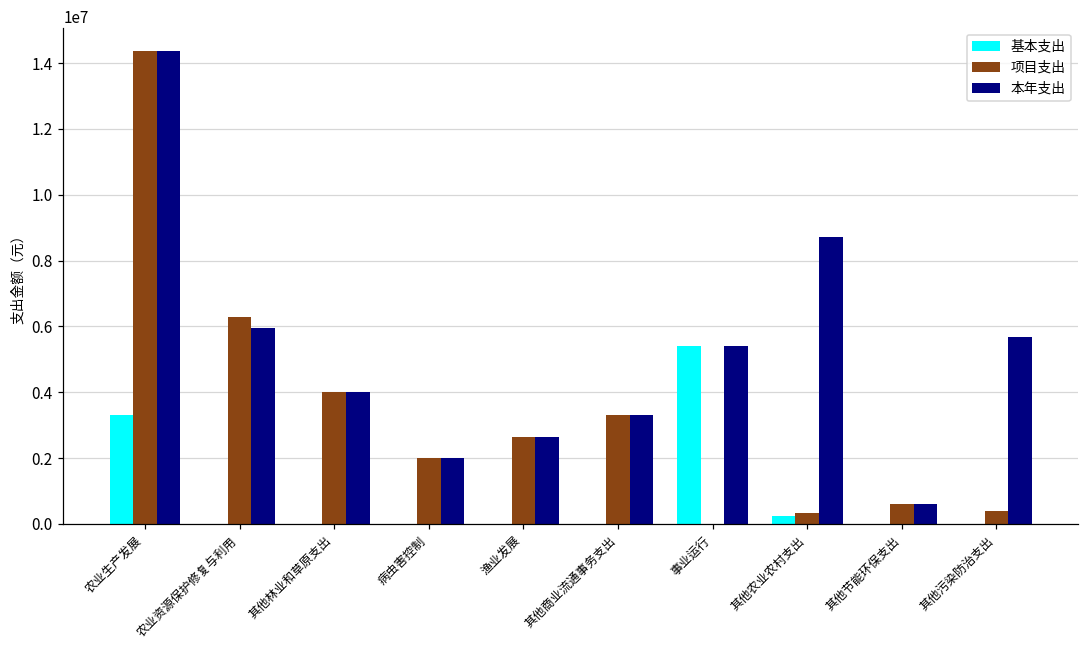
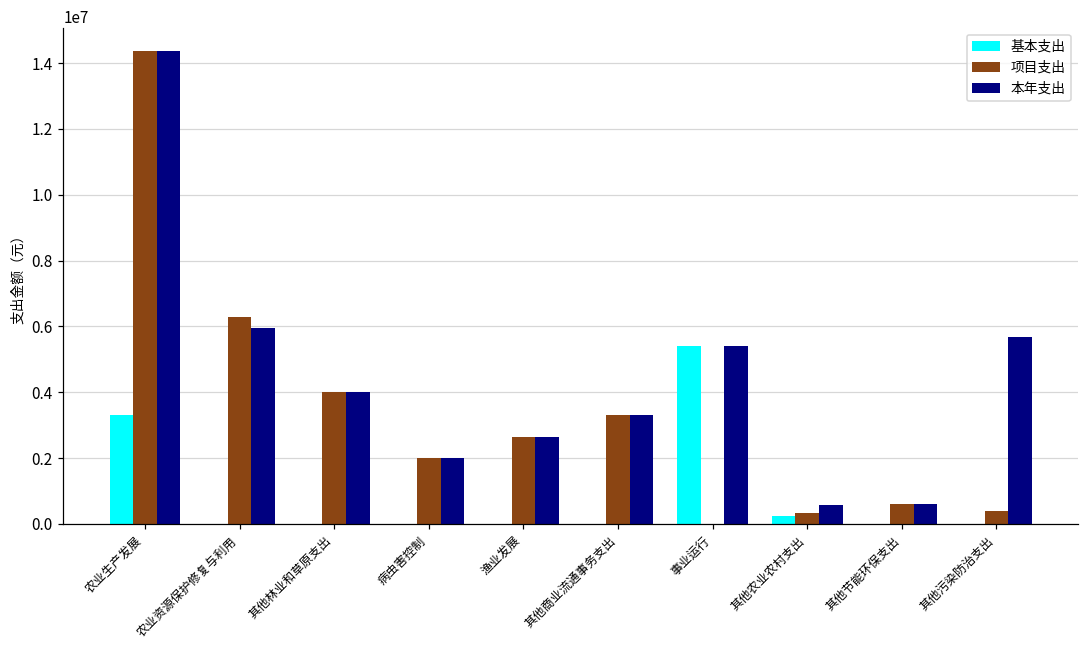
  {
    "基本支出": {
      "农业生产发展": 3300000,
      "农业资源保护修复与利用": 0,
      "其他林业和草原支出": 0,
      "病虫害控制": 0,
      "渔业发展": 0,
      "其他商业流通事务支出": 0,
      "事业运行": 5400000,
      "其他农业农村支出": 200000,
      "其他节能环保支出": 0,
      "其他污染防治支出": 0
    },
    "项目支出": {
      "农业生产发展": 14400000,
      "农业资源保护修复与利用": 6300000,
      "其他林业和草原支出": 4000000,
      "病虫害控制": 2000000,
      "渔业发展": 2600000,
      "其他商业流通事务支出": 3300000,
      "事业运行": 0,
      "其他农业农村支出": 300000,
      "其他节能环保支出": 600000,
      "其他污染防治支出": 400000
    },
    "本年支出": {
      "农业生产发展": 14400000,
      "农业资源保护修复与利用": 6000000,
      "其他林业和草原支出": 4000000,
      "病虫害控制": 2000000,
      "渔业发展": 2600000,
      "其他商业流通事务支出": 3300000,
      "事业运行": 5400000,
-     "其他农业农村支出": 8700000,
+     "其他农业农村支出": 600000,
      "其他节能环保支出": 600000,
      "其他污染防治支出": 5700000
    }
  }
